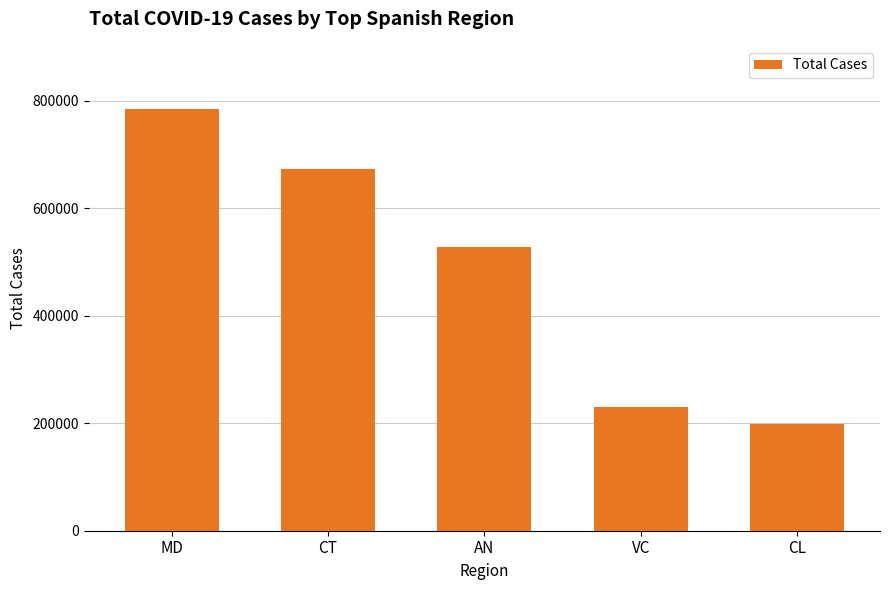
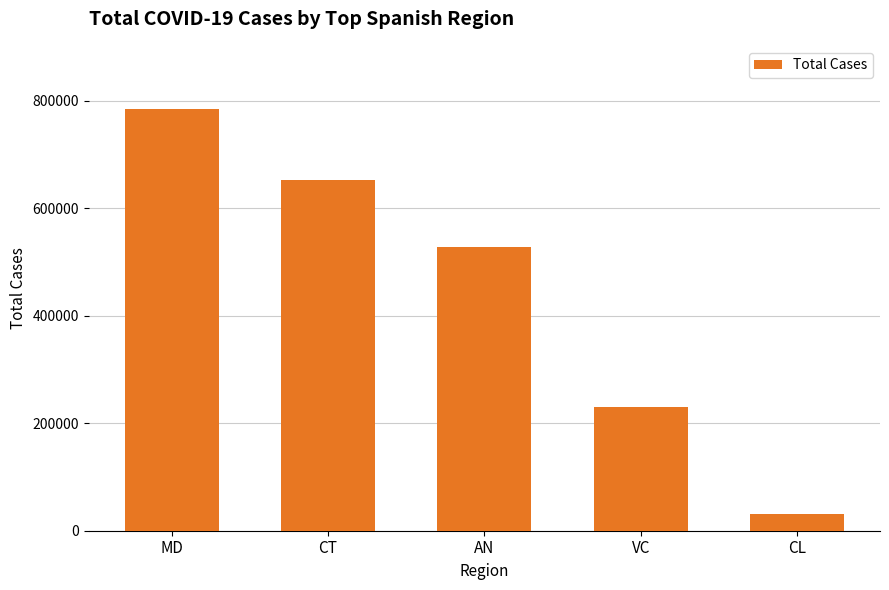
  {
    "MD": 780000,
-   "CT": 670000,
+   "CT": 650000,
    "AN": 530000,
    "VC": 230000,
-   "CL": 200000
+   "CL": 30000
  }
